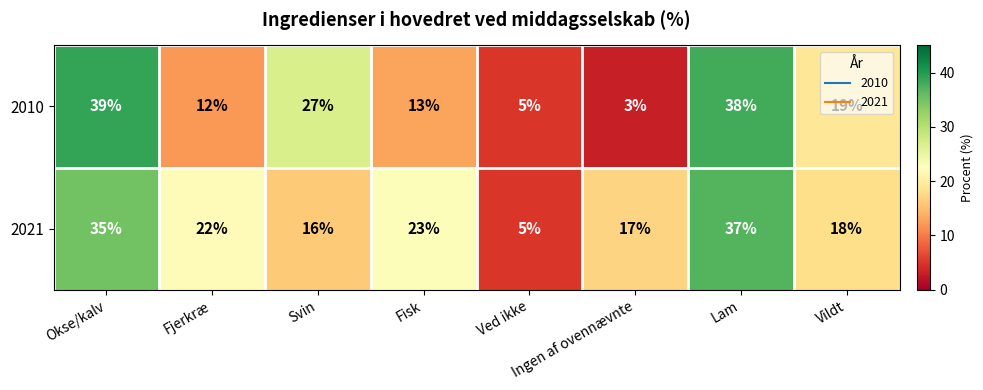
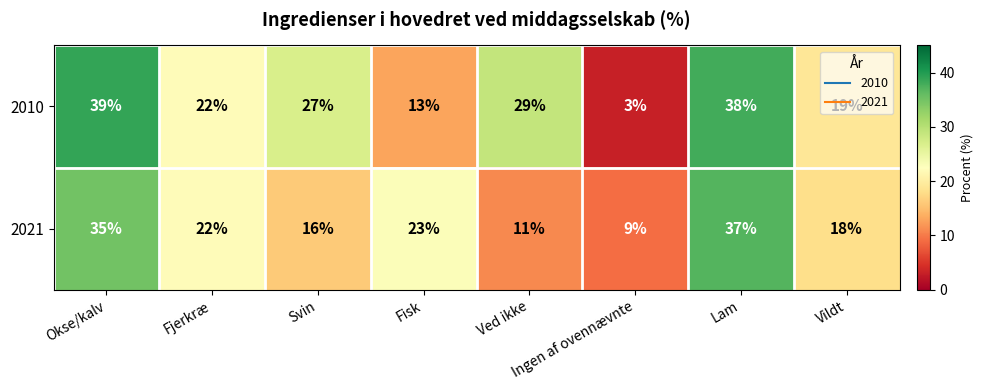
  {
    "2010": {
      "Okse/kalv": "39%",
-     "Fjerkræ": "12%",
+     "Fjerkræ": "22%",
      "Svin": "27%",
      "Fisk": "13%",
-     "Ved ikke": "5%",
+     "Ved ikke": "29%",
      "Ingen af ovennævnte": "3%",
      "Lam": "38%"
    },
    "2021": {
      "Okse/kalv": "35%",
      "Fjerkræ": "22%",
      "Svin": "16%",
      "Fisk": "23%",
-     "Ved ikke": "5%",
-     "Ingen af ovennævnte": "17%",
+     "Ved ikke": "11%",
+     "Ingen af ovennævnte": "9%",
      "Lam": "37%",
      "Vildt": "18%"
    }
  }
